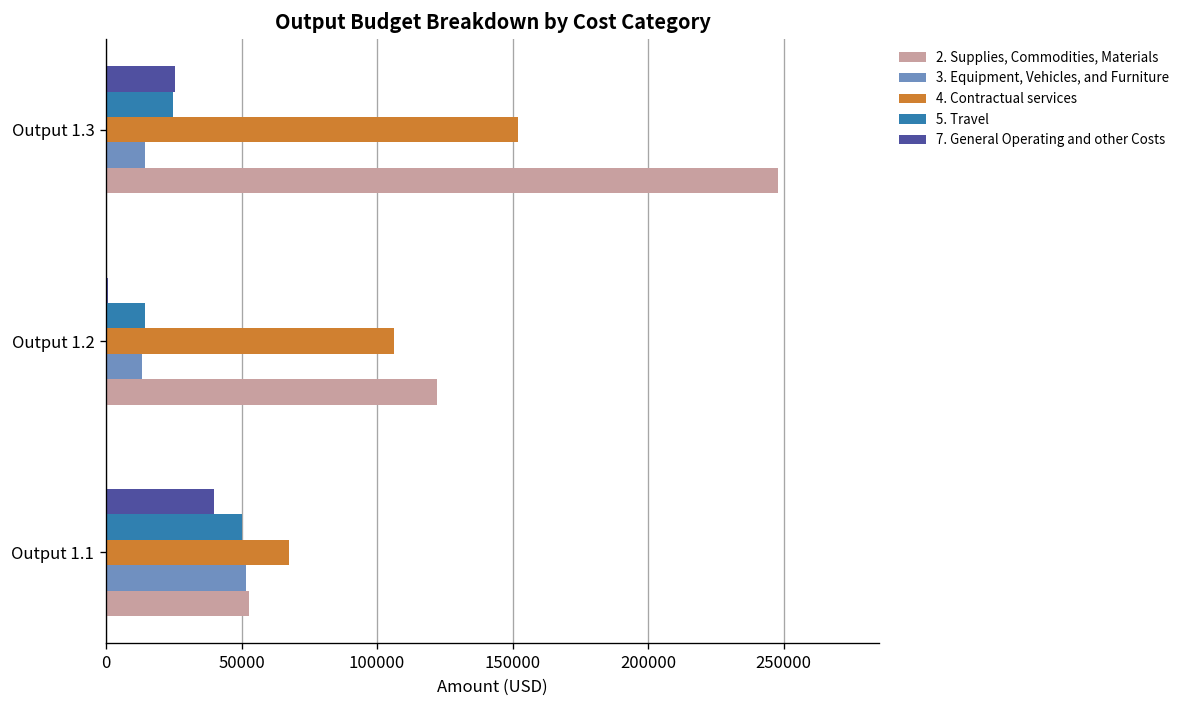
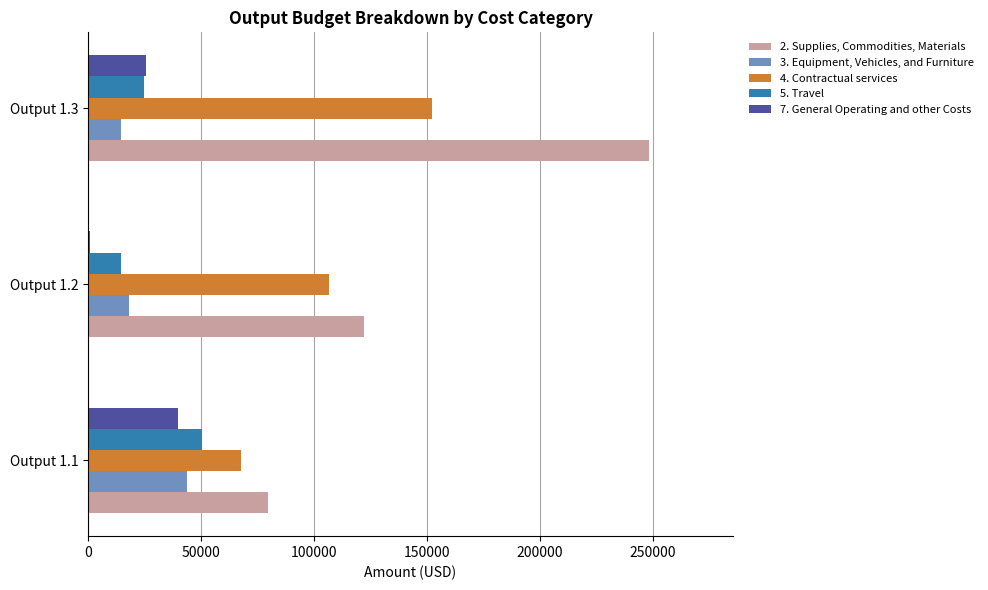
  {
    "2. Supplies, Commodities, Materials": {
      "Output 1.3": 248000,
      "Output 1.2": 122000,
-     "Output 1.1": 53000
+     "Output 1.1": 79000
    },
    "3. Equipment, Vehicles, and Furniture": {
      "Output 1.3": 14000,
-     "Output 1.2": 13000,
-     "Output 1.1": 52000
+     "Output 1.2": 18000,
+     "Output 1.1": 44000
    },
    "4. Contractual services": {
      "Output 1.3": 152000,
      "Output 1.2": 106000,
      "Output 1.1": 68000
    }
  }
